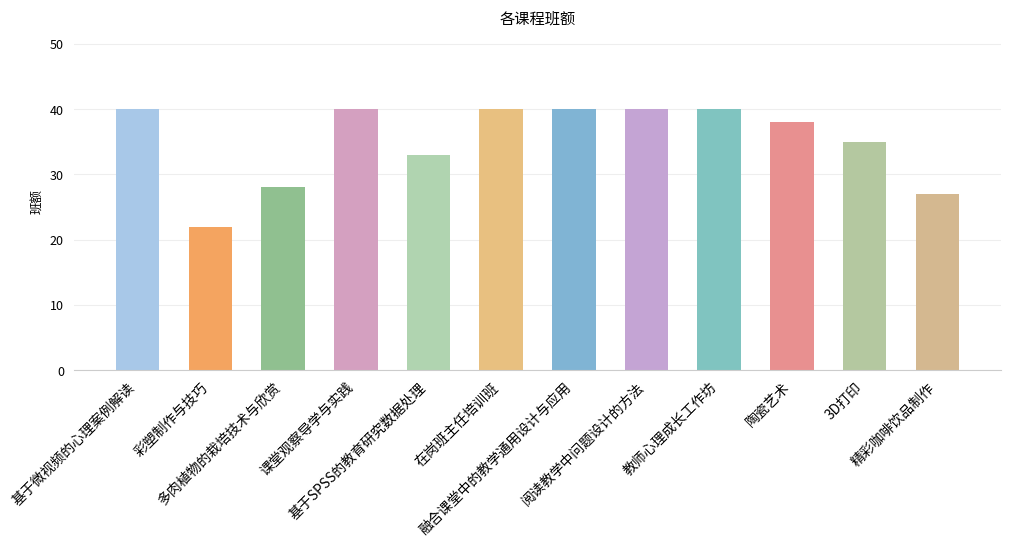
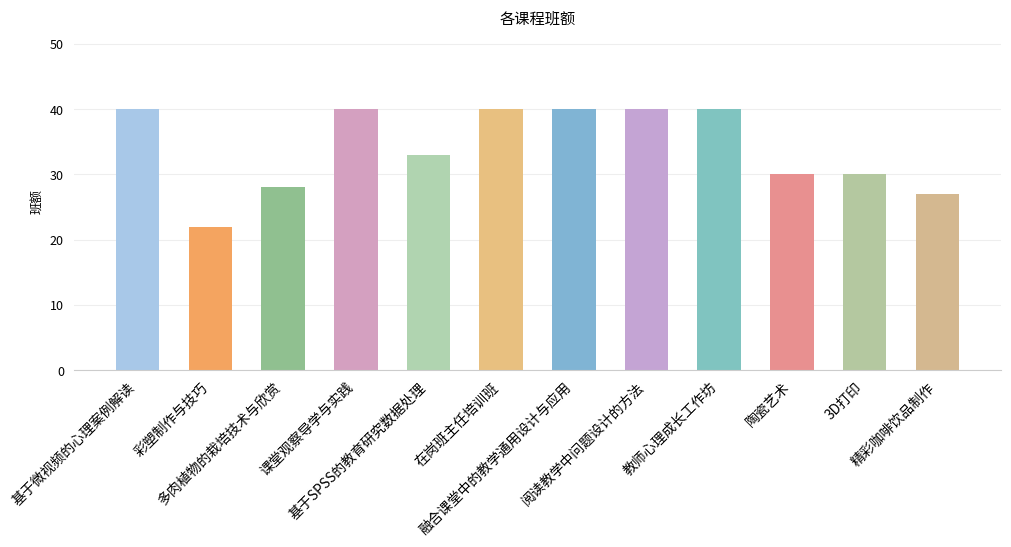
  {
    "基于微视频的心理案例解读": 40,
    "彩塑制作与技巧": 22,
    "多肉植物的栽培技术与欣赏": 28,
    "课堂观察导学与实践": 40,
    "基于SPSS的教育研究数据处理": 33,
    "在岗班主任培训班": 40,
    "融合课堂中的教学通用设计与应用": 40,
    "阅读教学中问题设计的方法": 40,
    "教师心理成长工作坊": 40,
-   "陶瓷艺术": 38,
-   "3D打印": 35,
+   "陶瓷艺术": 30,
+   "3D打印": 30,
    "精彩咖啡饮品制作": 27
  }
